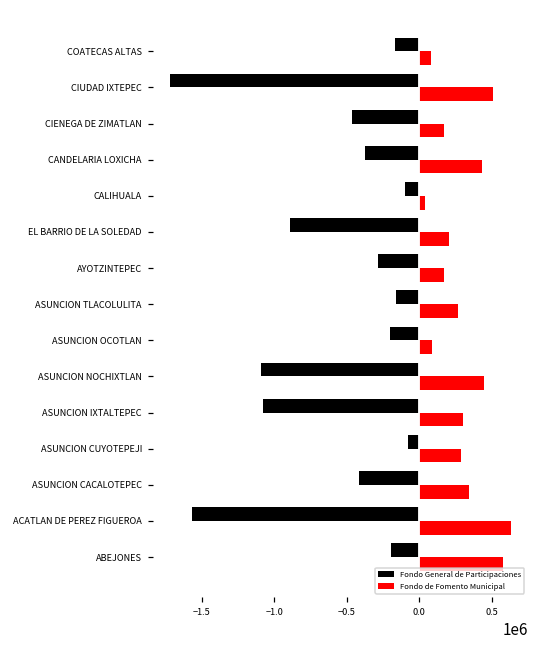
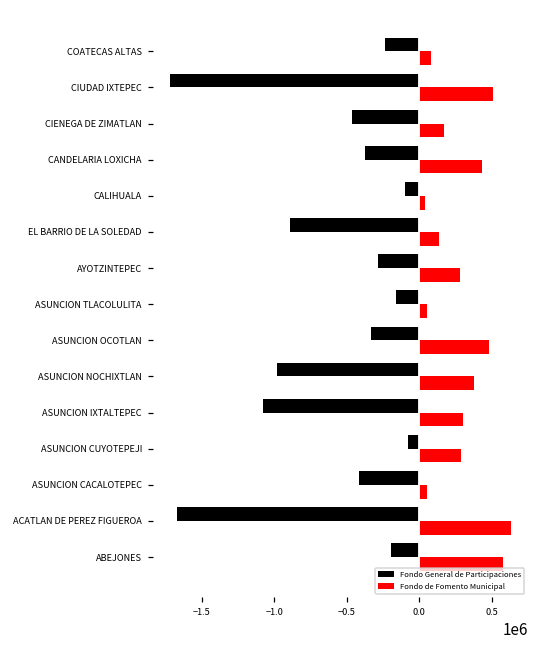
  {
    "Fondo General de Participaciones": {
-     "COATECAS ALTAS": -170000,
+     "COATECAS ALTAS": -240000,
      "CIUDAD IXTEPEC": -1720000,
      "CIENEGA DE ZIMATLAN": -460000,
      "CANDELARIA LOXICHA": -370000,
      "CALIHUALA": -100000,
      "EL BARRIO DE LA SOLEDAD": -890000,
      "AYOTZINTEPEC": -280000,
      "ASUNCION TLACOLULITA": -160000,
-     "ASUNCION OCOTLAN": -200000,
-     "ASUNCION NOCHIXTLAN": -1090000,
+     "ASUNCION OCOTLAN": -330000,
+     "ASUNCION NOCHIXTLAN": -980000,
      "ASUNCION IXTALTEPEC": -1080000,
      "ASUNCION CUYOTEPEJI": -80000,
      "ASUNCION CACALOTEPEC": -420000,
-     "ACATLAN DE PEREZ FIGUEROA": -1570000,
+     "ACATLAN DE PEREZ FIGUEROA": -1670000,
      "ABEJONES": -200000
    },
    "Fondo de Fomento Municipal": {
      "COATECAS ALTAS": 80000,
      "CIUDAD IXTEPEC": 510000,
      "CIENEGA DE ZIMATLAN": 170000,
      "CANDELARIA LOXICHA": 430000,
      "CALIHUALA": 40000,
-     "EL BARRIO DE LA SOLEDAD": 210000,
-     "AYOTZINTEPEC": 170000,
-     "ASUNCION TLACOLULITA": 270000,
-     "ASUNCION OCOTLAN": 80000,
-     "ASUNCION NOCHIXTLAN": 450000,
+     "EL BARRIO DE LA SOLEDAD": 130000,
+     "AYOTZINTEPEC": 280000,
+     "ASUNCION TLACOLULITA": 50000,
+     "ASUNCION OCOTLAN": 480000,
+     "ASUNCION NOCHIXTLAN": 370000,
      "ASUNCION IXTALTEPEC": 300000,
      "ASUNCION CUYOTEPEJI": 290000,
-     "ASUNCION CACALOTEPEC": 340000,
+     "ASUNCION CACALOTEPEC": 50000,
      "ACATLAN DE PEREZ FIGUEROA": 630000,
      "ABEJONES": 580000
    }
  }
